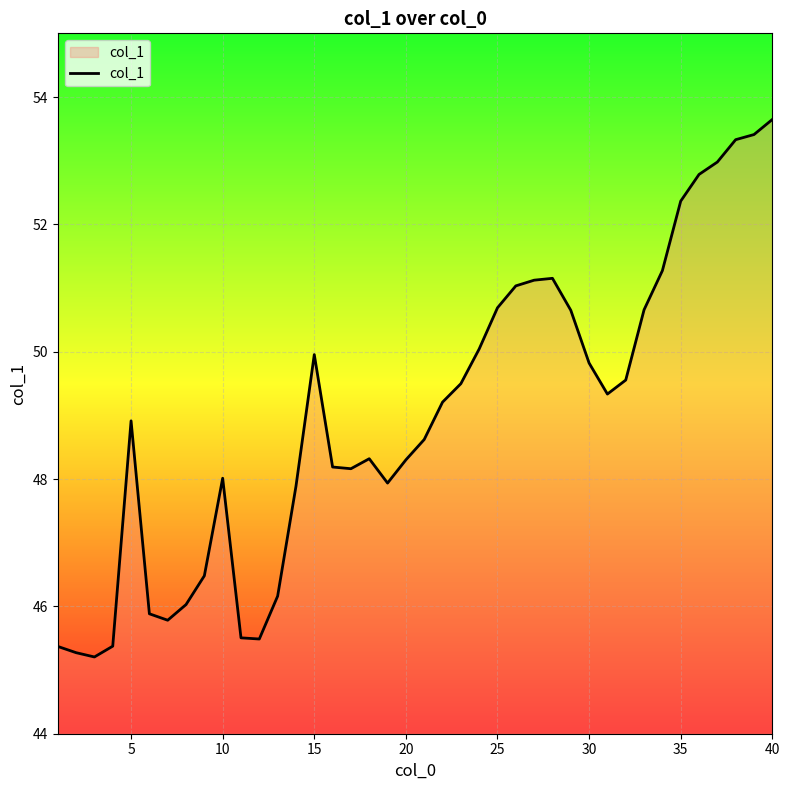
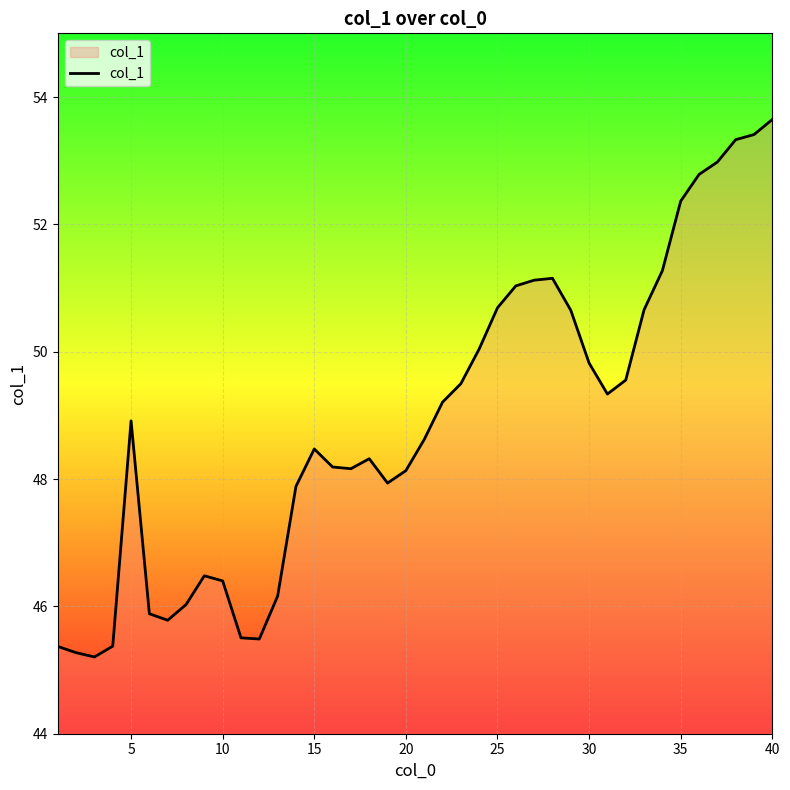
  {
    "5": 48.9,
-   "10": 48.0,
-   "15": 50.0,
-   "20": 48.3,
+   "10": 46.4,
+   "15": 48.5,
+   "20": 48.1,
    "25": 50.7,
    "30": 49.8,
    "35": 52.4,
    "40": 53.6
  }
